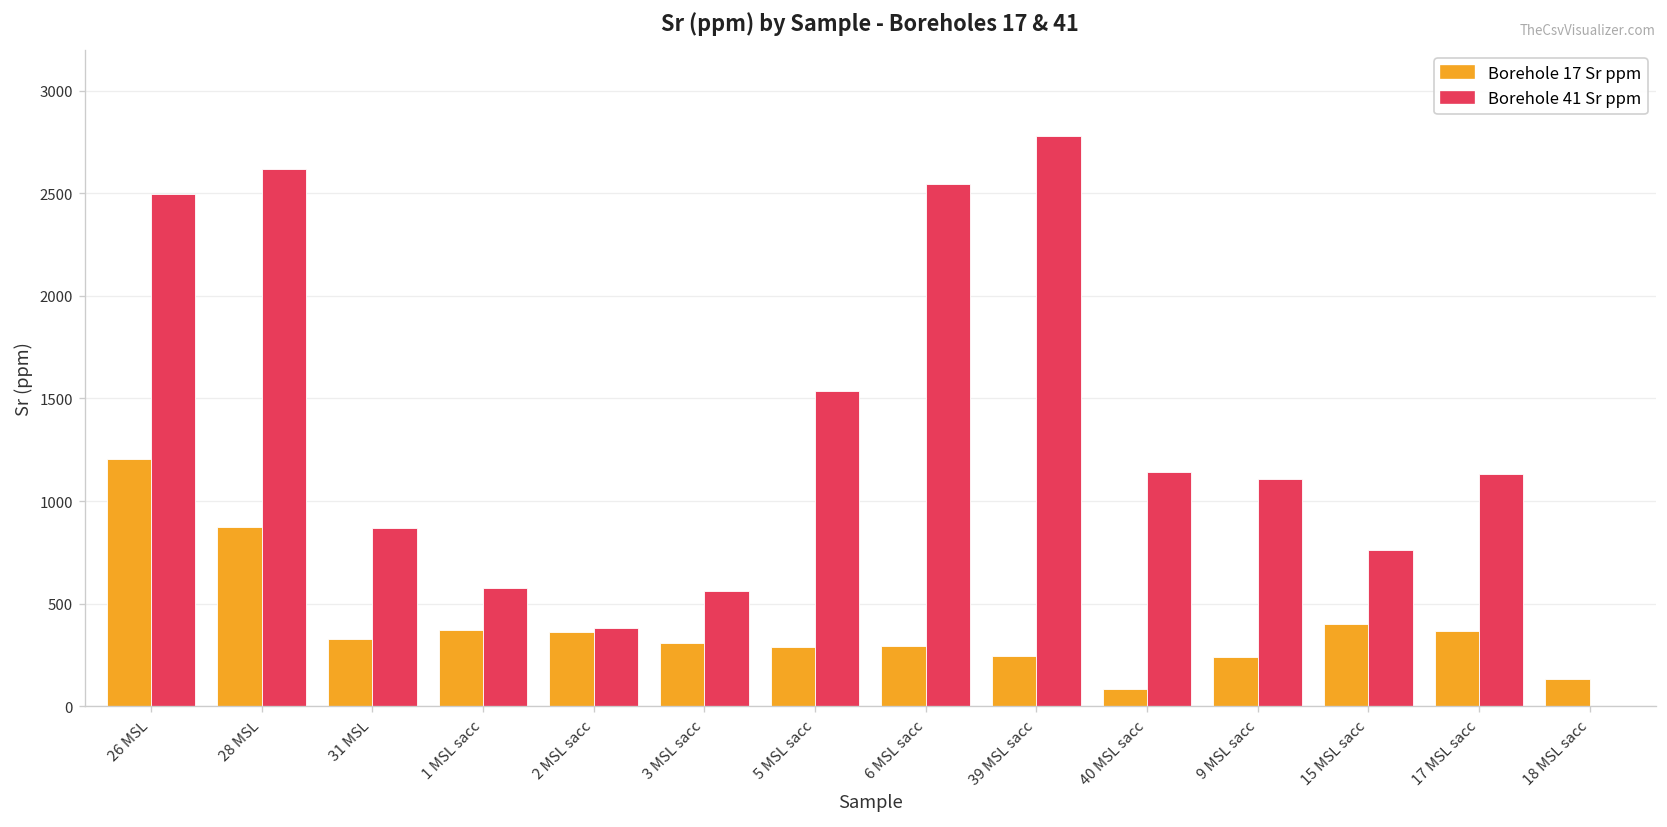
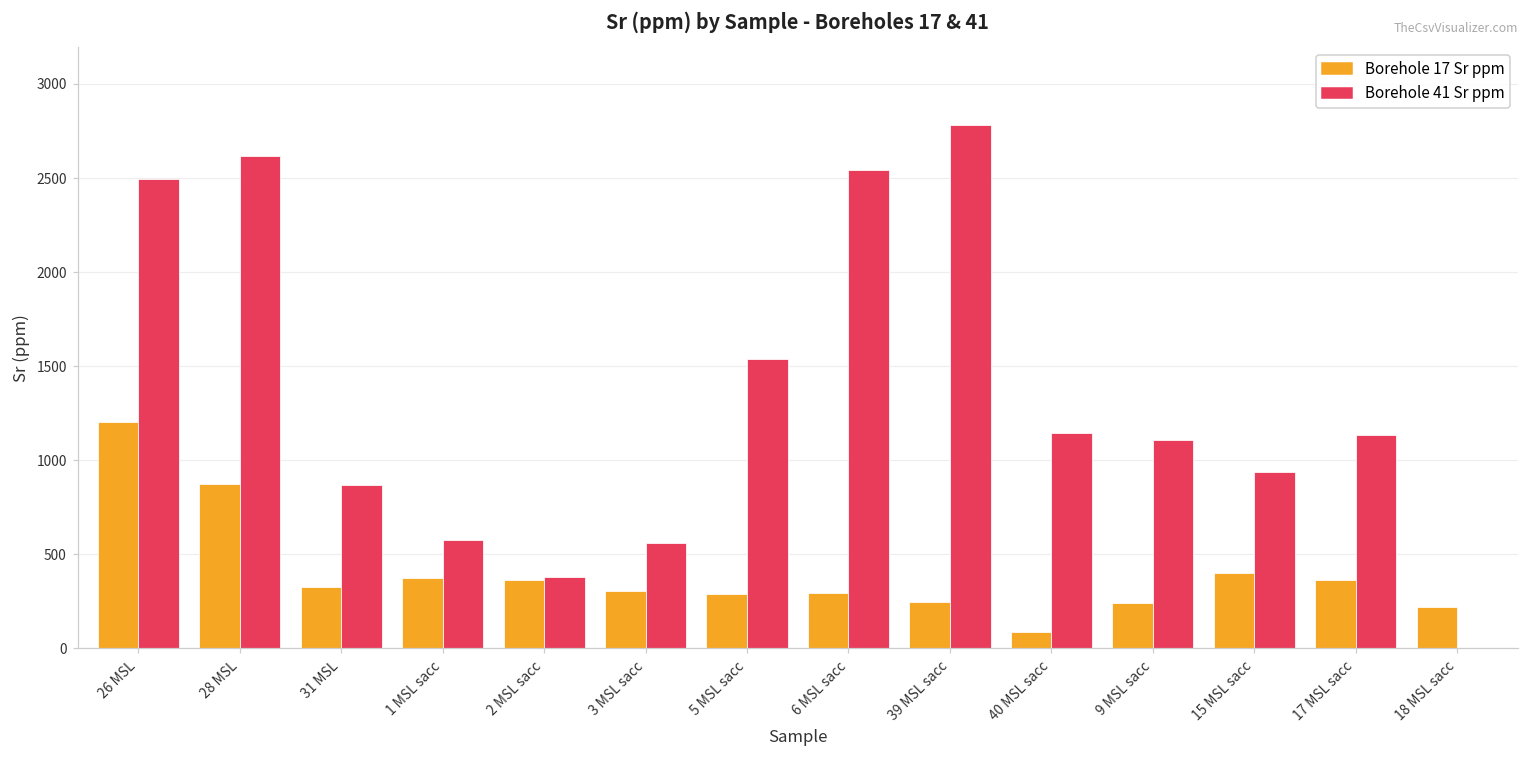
  {
    "Borehole 17 Sr ppm": {
      "26 MSL": 1200,
      "28 MSL": 880,
      "31 MSL": 330,
      "1 MSL sacc": 370,
      "2 MSL sacc": 360,
      "3 MSL sacc": 310,
      "5 MSL sacc": 290,
      "6 MSL sacc": 290,
      "39 MSL sacc": 250,
      "40 MSL sacc": 90,
      "9 MSL sacc": 240,
      "15 MSL sacc": 400,
      "17 MSL sacc": 370,
-     "18 MSL sacc": 130
+     "18 MSL sacc": 220
    },
    "Borehole 41 Sr ppm": {
      "26 MSL": 2500,
      "28 MSL": 2620,
      "31 MSL": 870,
      "1 MSL sacc": 580,
      "2 MSL sacc": 380,
      "3 MSL sacc": 560,
      "5 MSL sacc": 1540,
      "6 MSL sacc": 2550,
      "39 MSL sacc": 2780,
      "40 MSL sacc": 1140,
      "9 MSL sacc": 1110,
-     "15 MSL sacc": 760,
+     "15 MSL sacc": 940,
      "17 MSL sacc": 1130,
      "18 MSL sacc": 0
    }
  }
